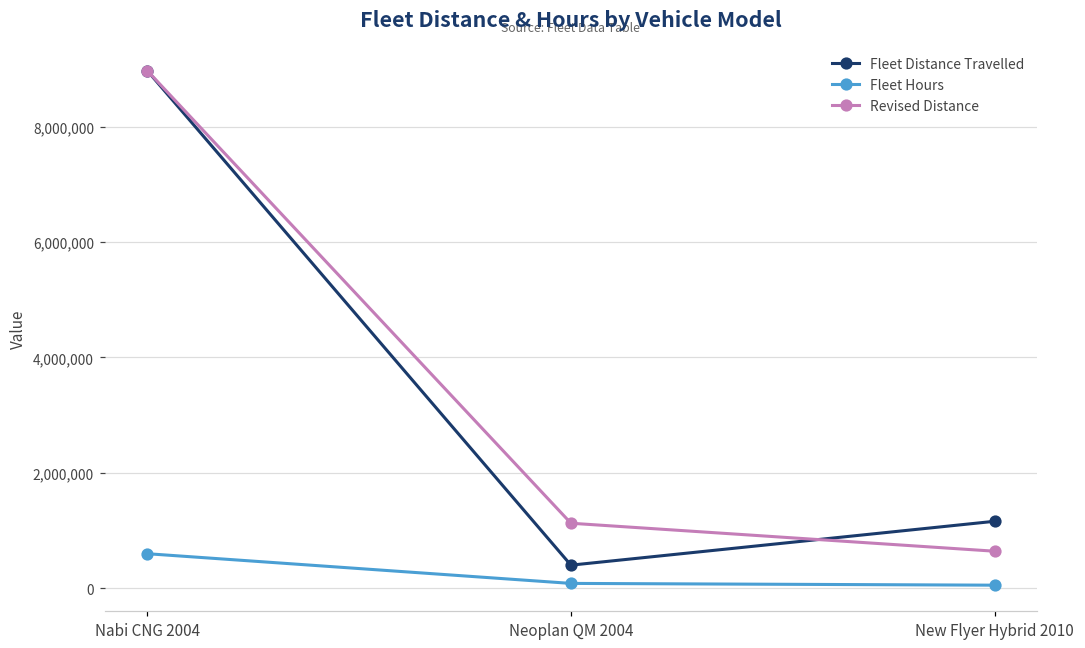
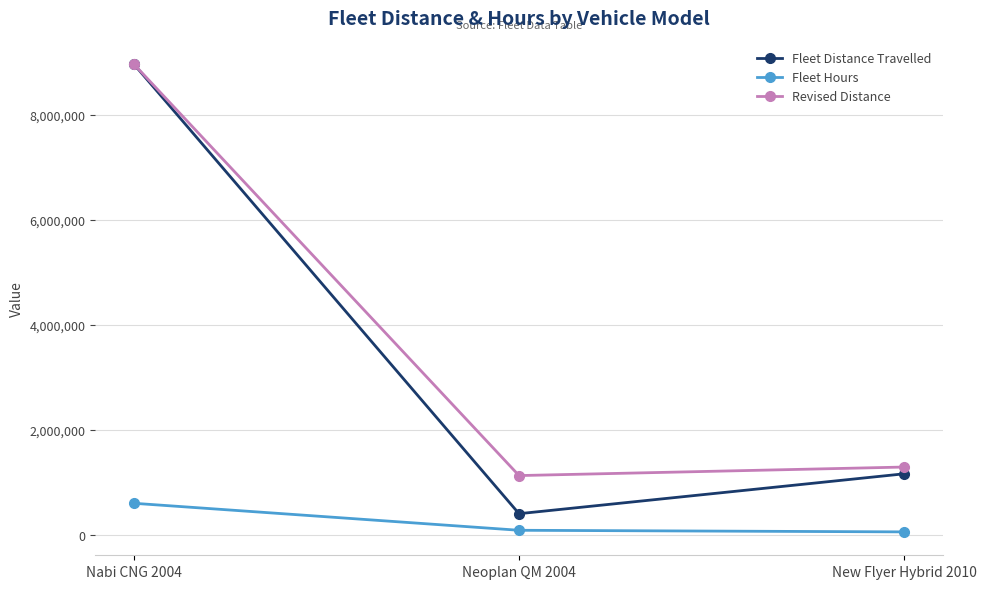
  {
    "Fleet Distance Travelled": {
      "Neoplan QM 2004": "400,000",
      "New Flyer Hybrid 2010": "1,200,000"
    },
    "Fleet Hours": {
      "Nabi CNG 2004": "600,000",
      "Neoplan QM 2004": "100,000",
      "New Flyer Hybrid 2010": "100,000"
    },
    "Revised Distance": {
      "Neoplan QM 2004": "1,100,000",
-     "New Flyer Hybrid 2010": "600,000"
+     "New Flyer Hybrid 2010": "1,300,000"
    }
  }
